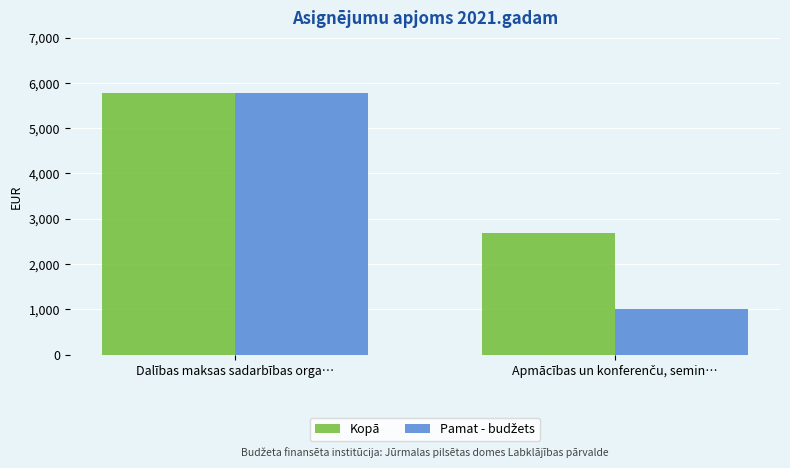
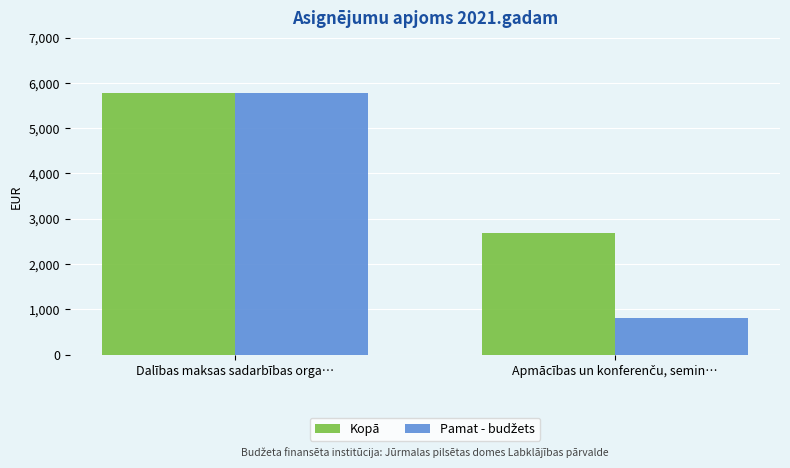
  {
    "Kopā": {
      "Dalības maksas sadarbības orga…": "5,800",
      "Apmācības un konferenču, semin…": "2,700"
    },
    "Pamat - budžets": {
      "Dalības maksas sadarbības orga…": "5,800",
-     "Apmācības un konferenču, semin…": "1,000"
+     "Apmācības un konferenču, semin…": "800"
    }
  }
